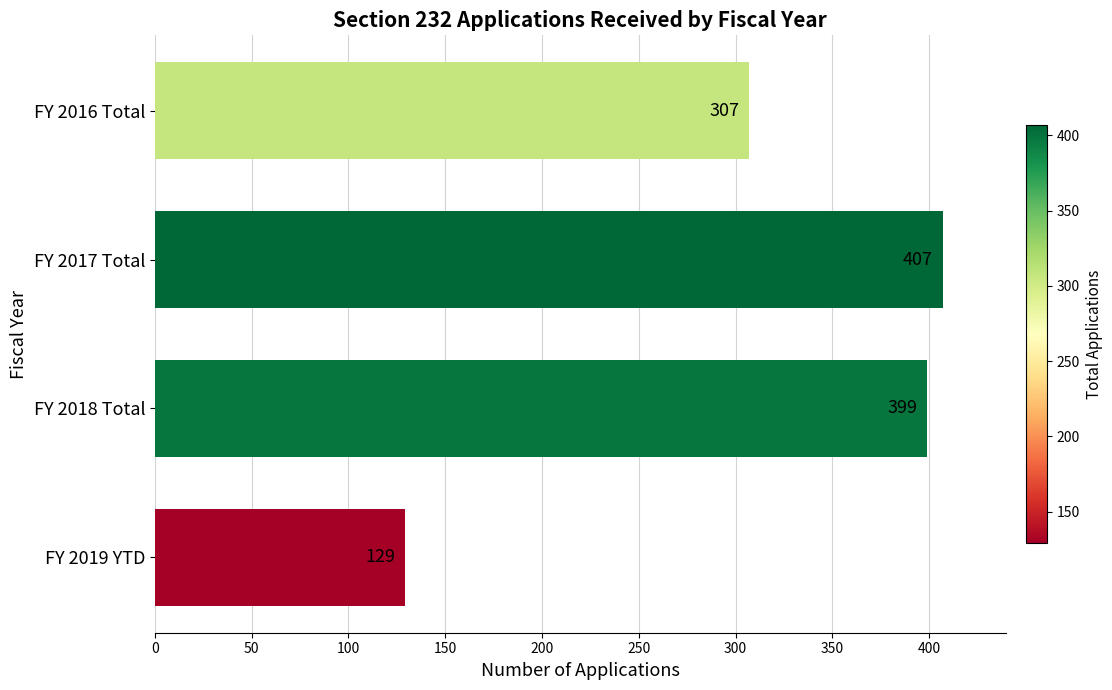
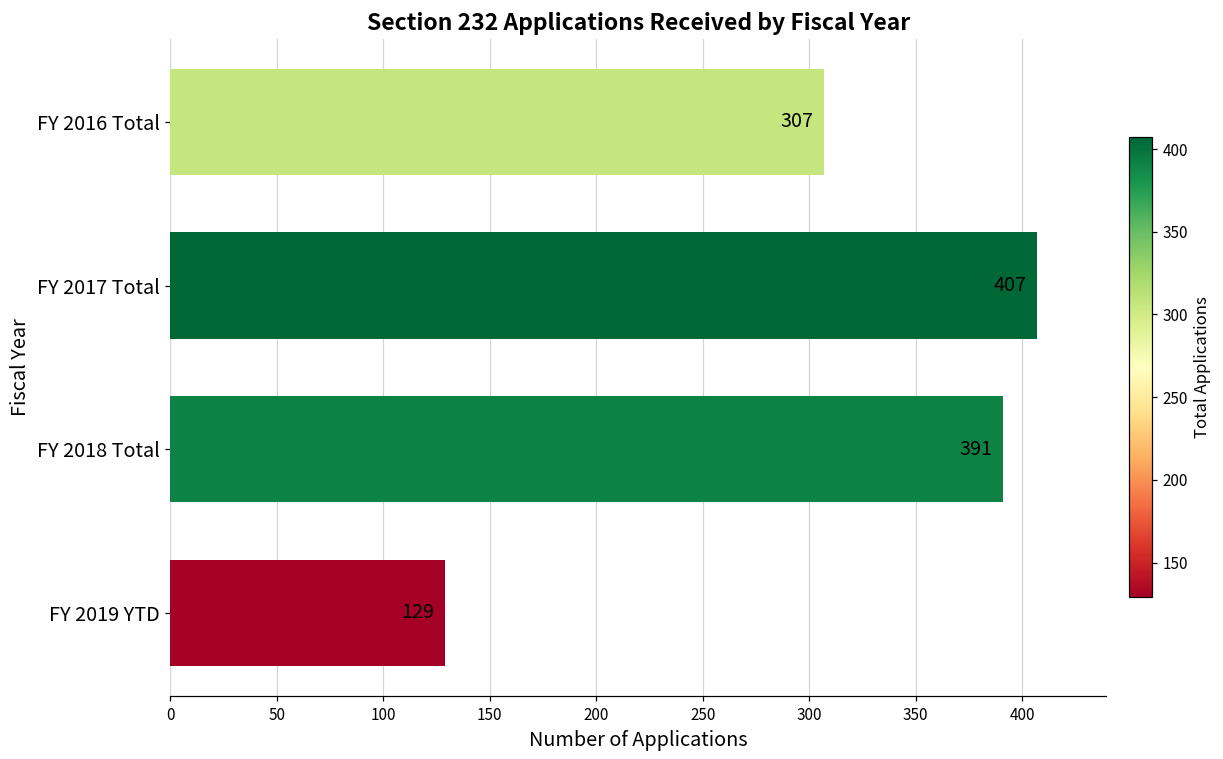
  {
    "FY 2016 Total": 307,
    "FY 2017 Total": 407,
-   "FY 2018 Total": 399,
+   "FY 2018 Total": 391,
    "FY 2019 YTD": 129
  }
